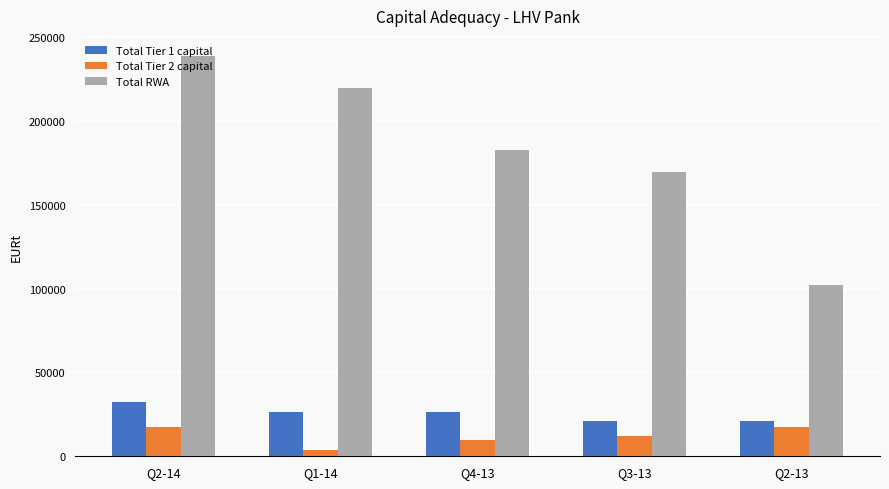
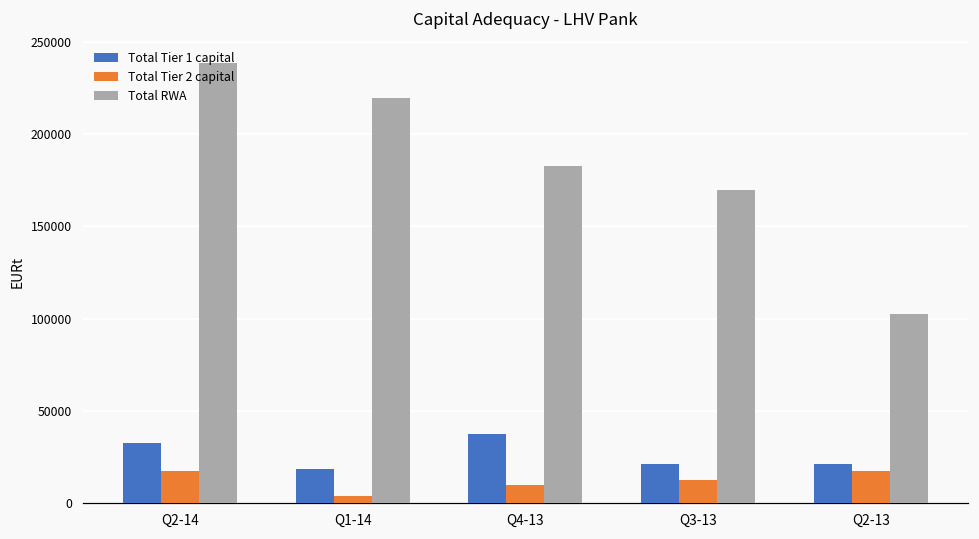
  {
    "Total Tier 1 capital": {
      "Q2-14": 32000,
-     "Q1-14": 26000,
-     "Q4-13": 26000,
+     "Q1-14": 18000,
+     "Q4-13": 37000,
      "Q3-13": 21000,
      "Q2-13": 21000
    },
    "Total Tier 2 capital": {
      "Q2-14": 17000,
      "Q1-14": 4000,
      "Q4-13": 10000,
      "Q3-13": 12000,
      "Q2-13": 17000
    },
    "Total RWA": {
      "Q2-14": 239000,
      "Q1-14": 219000,
      "Q4-13": 183000,
      "Q3-13": 170000,
      "Q2-13": 102000
    }
  }
